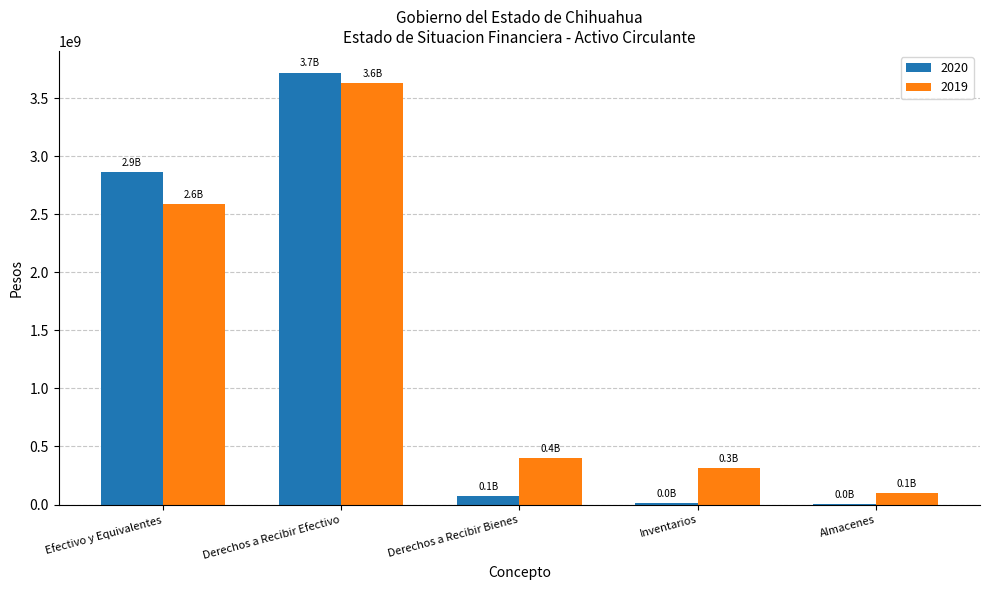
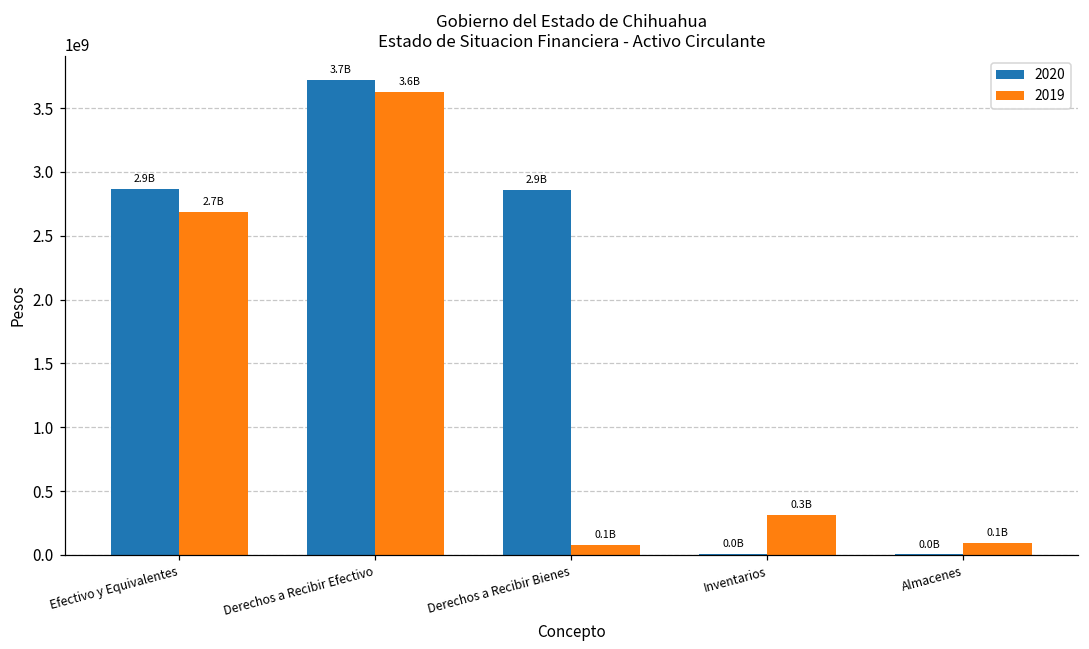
  {
    "2020": {
      "Efectivo y Equivalentes": "2.9B",
      "Derechos a Recibir Efectivo": "3.7B",
-     "Derechos a Recibir Bienes": "0.1B"
+     "Derechos a Recibir Bienes": "2.9B"
    },
    "2019": {
-     "Efectivo y Equivalentes": "2.6B",
+     "Efectivo y Equivalentes": "2.7B",
      "Derechos a Recibir Efectivo": "3.6B",
-     "Derechos a Recibir Bienes": "0.4B",
+     "Derechos a Recibir Bienes": "0.1B",
      "Inventarios": "0.3B",
      "Almacenes": "0.1B"
    }
  }
